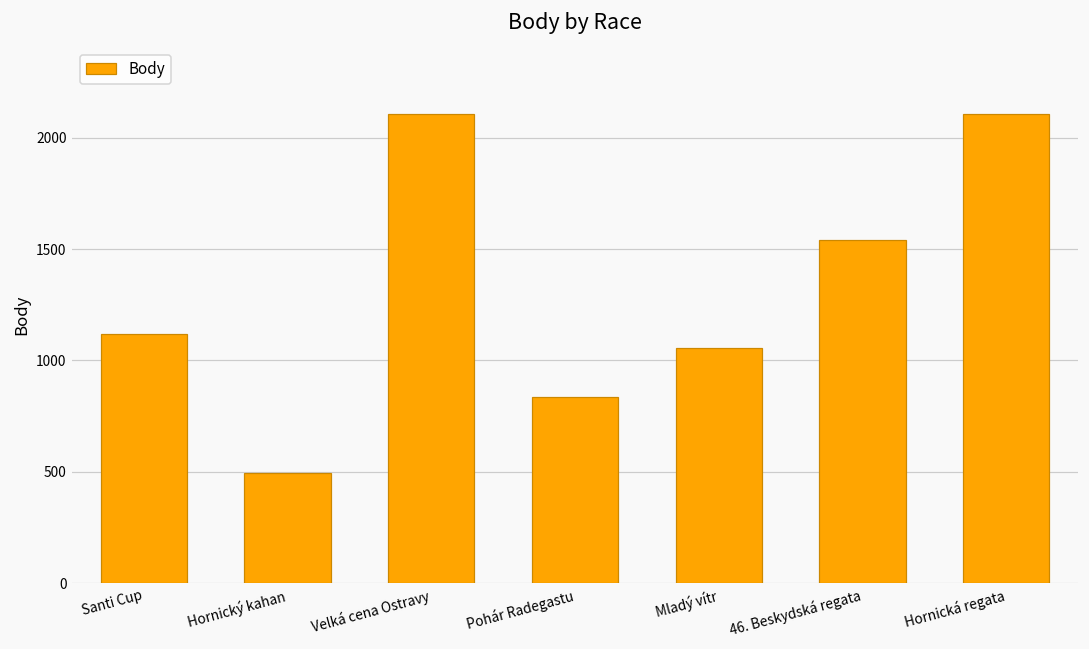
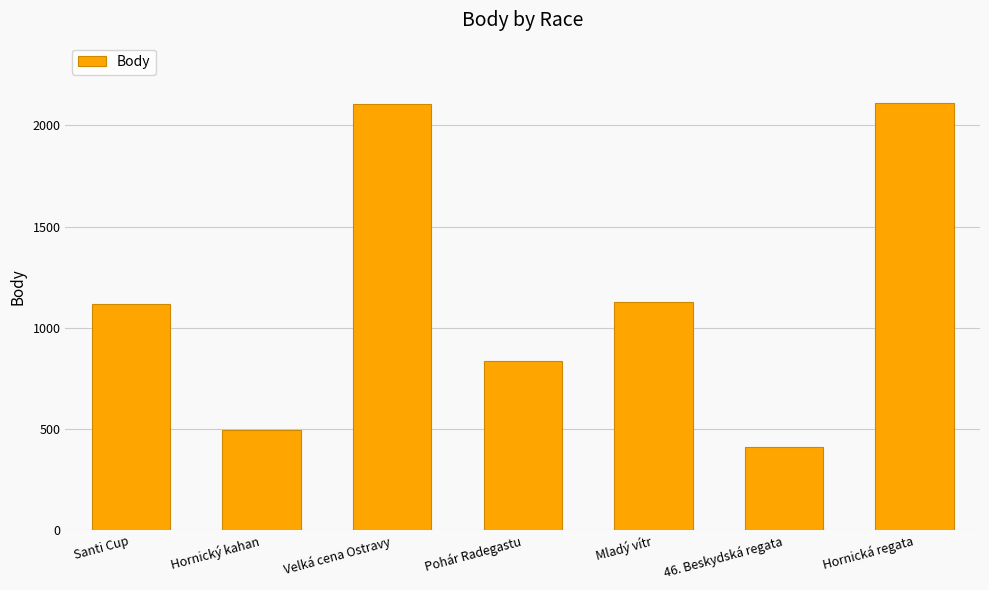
  {
    "Santi Cup": 1120,
    "Hornický kahan": 490,
    "Velká cena Ostravy": 2110,
    "Pohár Radegastu": 840,
-   "Mladý vítr": 1050,
-   "46. Beskydská regata": 1540,
+   "Mladý vítr": 1130,
+   "46. Beskydská regata": 410,
    "Hornická regata": 2110
  }
